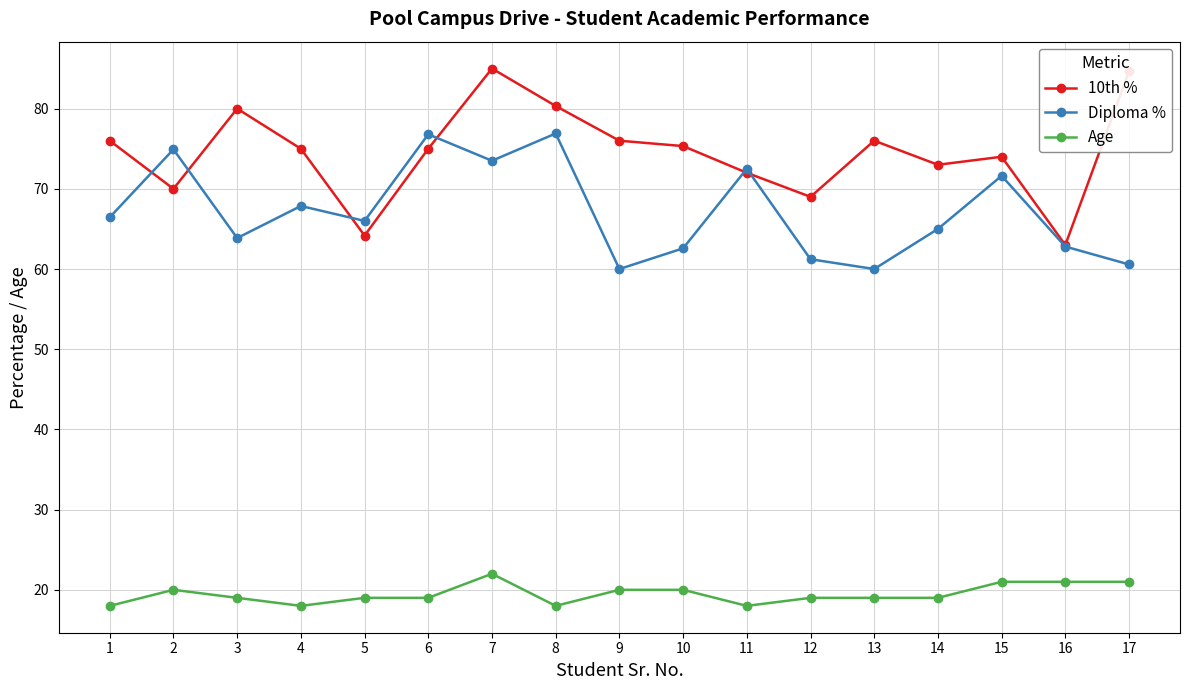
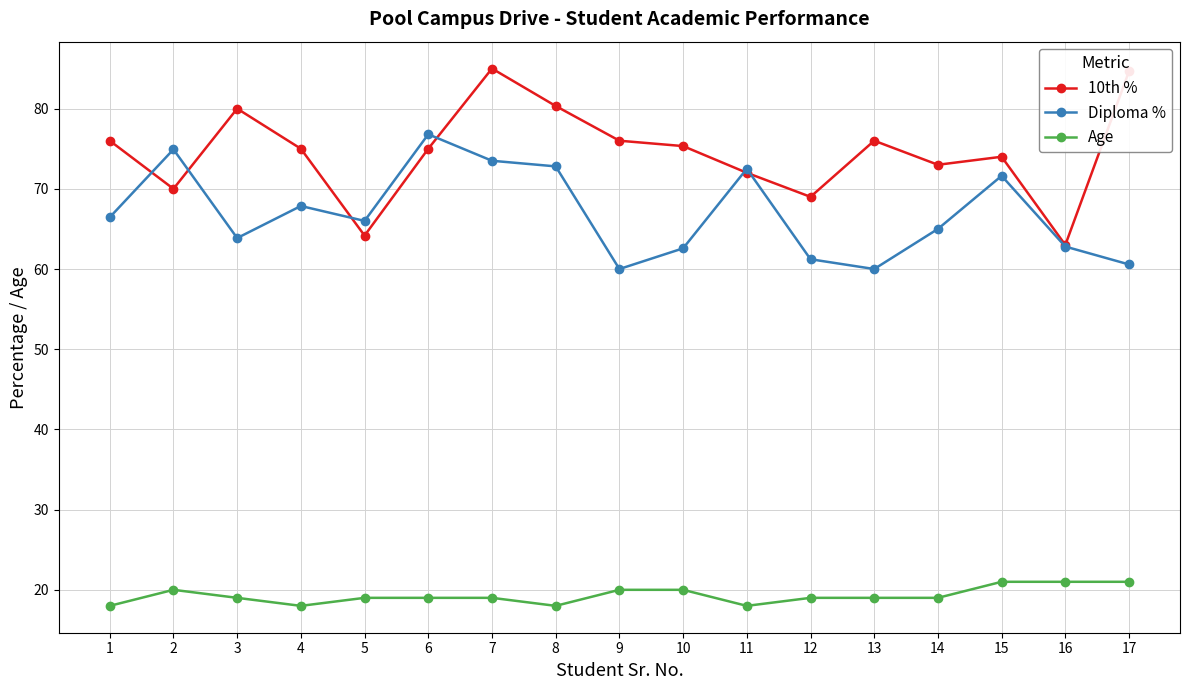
  {
    "10th %": {
      "1": 76,
      "2": 70,
      "3": 80,
      "4": 75,
      "5": 64,
      "6": 75,
      "7": 85,
      "8": 80,
      "9": 76,
      "10": 75,
      "11": 72,
      "12": 69,
      "13": 76,
      "14": 73,
      "15": 74
    },
    "Diploma %": {
      "1": 66,
      "2": 75,
      "3": 64,
      "4": 68,
      "5": 66,
      "6": 77,
      "7": 74,
-     "8": 77,
+     "8": 73,
      "9": 60,
      "10": 63,
      "11": 73,
      "12": 61,
      "13": 60,
      "14": 65,
      "15": 72,
      "17": 61
    },
    "Age": {
      "1": 18,
      "2": 20,
      "3": 19,
      "4": 18,
      "5": 19,
      "6": 19,
-     "7": 22,
+     "7": 19,
      "8": 18,
      "9": 20,
      "10": 20,
      "11": 18,
      "12": 19,
      "13": 19,
      "14": 19,
      "15": 21,
      "16": 21,
      "17": 21
    }
  }
